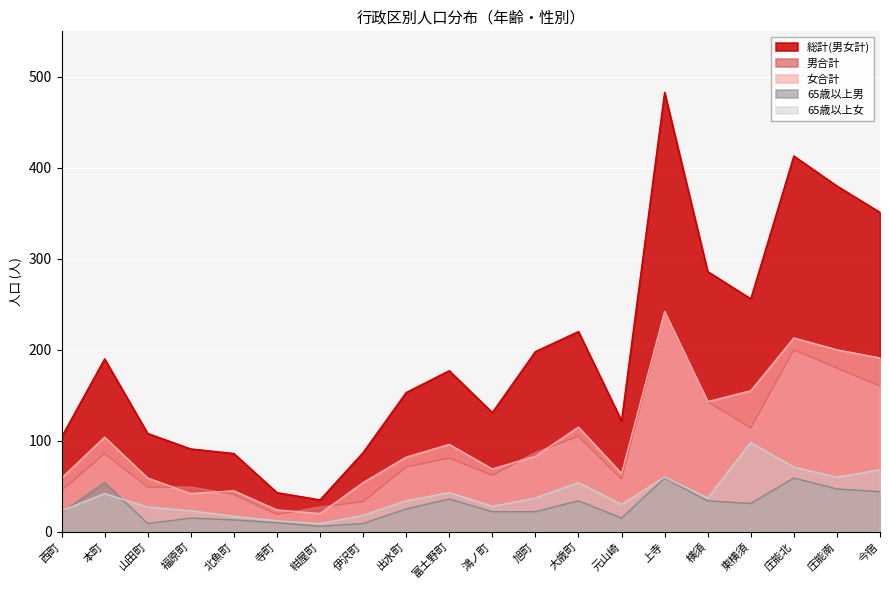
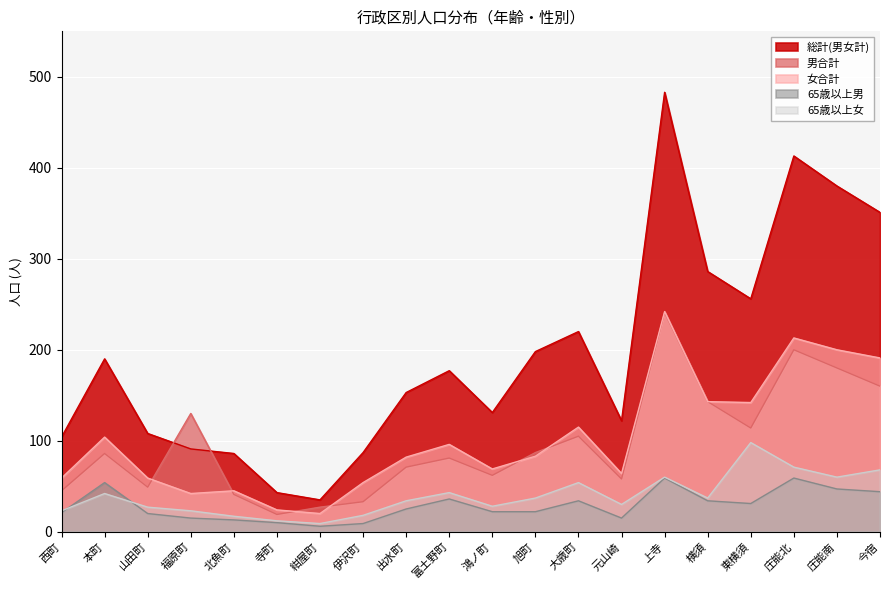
  {
    "総計(男女計)": {
      "西町": 100,
      "本町": 190,
      "山田町": 110,
      "福原町": 90,
      "北魚町": 90,
      "寺町": 40,
      "紺屋町": 40,
      "伊沢町": 90,
      "出水町": 150,
      "富土野町": 180,
      "鴻ノ町": 130,
      "旭町": 200,
      "大歳町": 220,
      "元山崎": 120,
      "上寺": 480,
      "横須": 290,
      "東横須": 260,
      "庄能北": 410,
      "庄能南": 380,
      "今宿": 350
    },
    "男合計": {
      "西町": 50,
      "本町": 90,
      "山田町": 50,
-     "福原町": 50,
+     "福原町": 130,
      "北魚町": 40,
      "寺町": 20,
      "紺屋町": 30,
      "伊沢町": 30,
      "出水町": 70,
      "富土野町": 80,
      "鴻ノ町": 60,
      "旭町": 90,
      "大歳町": 110,
      "元山崎": 60,
      "東横須": 110,
      "庄能北": 200,
      "庄能南": 180,
      "今宿": 160
    },
    "女合計": {
      "西町": 60,
      "本町": 100,
      "山田町": 60,
      "福原町": 40,
      "北魚町": 50,
      "寺町": 20,
      "紺屋町": 20,
      "伊沢町": 50,
      "出水町": 80,
      "富土野町": 100,
      "鴻ノ町": 70,
      "旭町": 80,
      "大歳町": 120,
      "元山崎": 60,
-     "東横須": 160,
+     "東横須": 140,
      "庄能北": 210,
      "庄能南": 200,
      "今宿": 190
    },
    "65歳以上男": {
      "本町": 50,
-     "山田町": 10,
+     "山田町": 20,
      "福原町": 20,
      "北魚町": 10,
      "紺屋町": 10,
      "伊沢町": 10,
      "出水町": 30,
      "富土野町": 40,
      "鴻ノ町": 20,
      "旭町": 20,
      "大歳町": 30,
      "元山崎": 20,
      "横須": 30,
      "東横須": 30,
      "庄能北": 60,
      "庄能南": 50,
      "今宿": 40
    },
    "65歳以上女": {
      "本町": 40,
      "山田町": 30,
      "福原町": 20,
      "北魚町": 20,
      "紺屋町": 10,
      "伊沢町": 20,
      "出水町": 30,
      "富土野町": 40,
      "鴻ノ町": 30,
      "旭町": 40,
      "大歳町": 50,
      "元山崎": 30,
      "横須": 40,
      "東横須": 100,
      "庄能北": 70,
      "庄能南": 60,
      "今宿": 70
    }
  }
